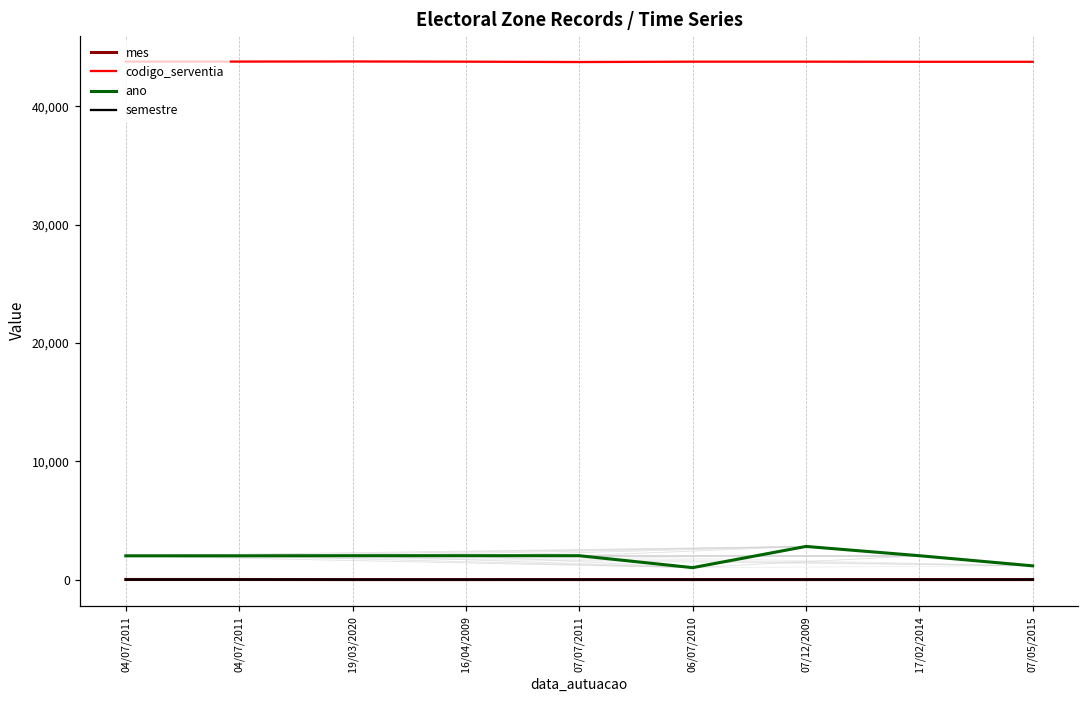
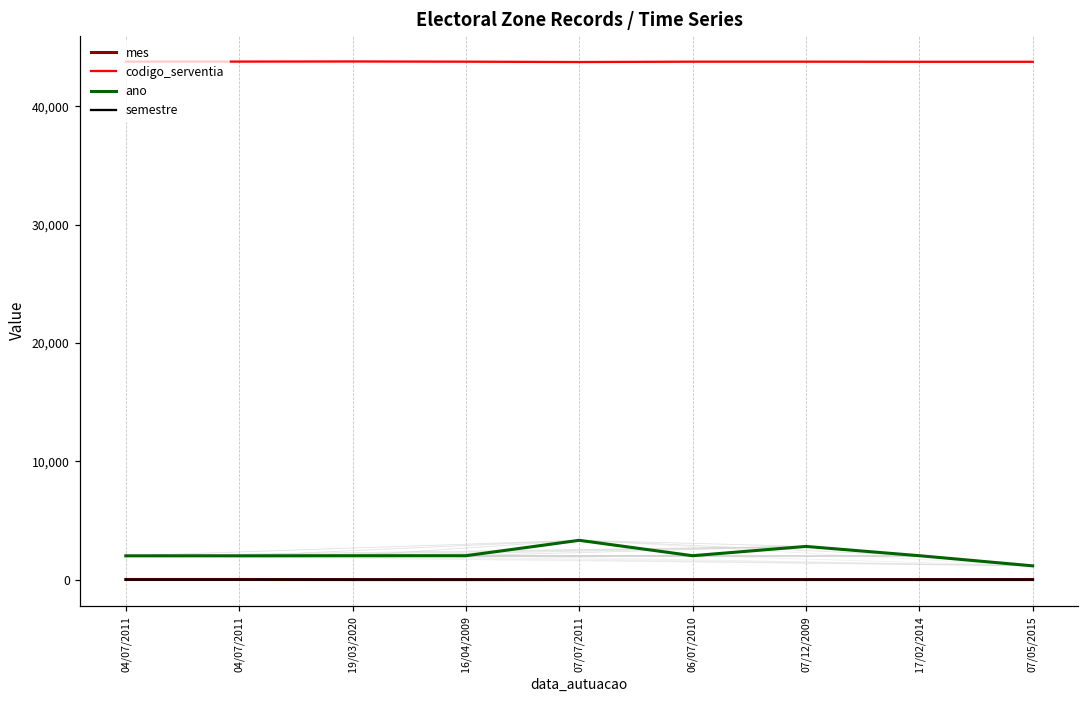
  {
    "semestre": {
      "19/03/2020": "0",
      "16/04/2009": "0",
      "07/07/2011": "0",
      "06/07/2010": "0",
      "07/12/2009": "0",
      "17/02/2014": "0",
      "07/05/2015": "0"
    },
    "codigo_serventia": {
      "19/03/2020": "43,800",
      "16/04/2009": "43,800",
      "07/07/2011": "43,700",
      "06/07/2010": "43,800",
      "07/12/2009": "43,800",
      "17/02/2014": "43,700",
      "07/05/2015": "43,700"
    },
    "ano": {
-     "07/07/2011": "2,000",
-     "06/07/2010": "1,000"
+     "07/07/2011": "3,300",
+     "06/07/2010": "2,000"
    }
  }
